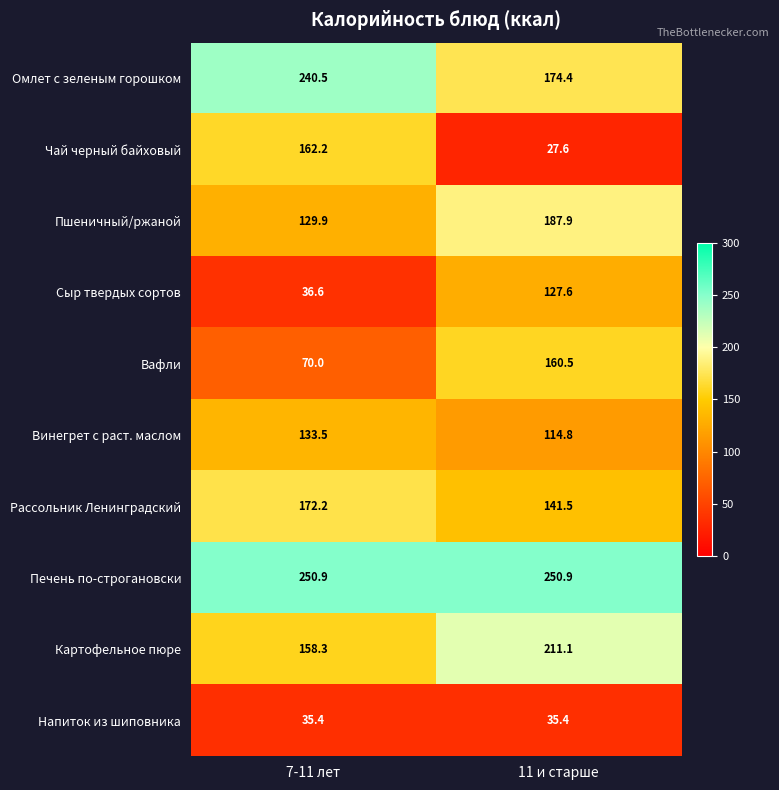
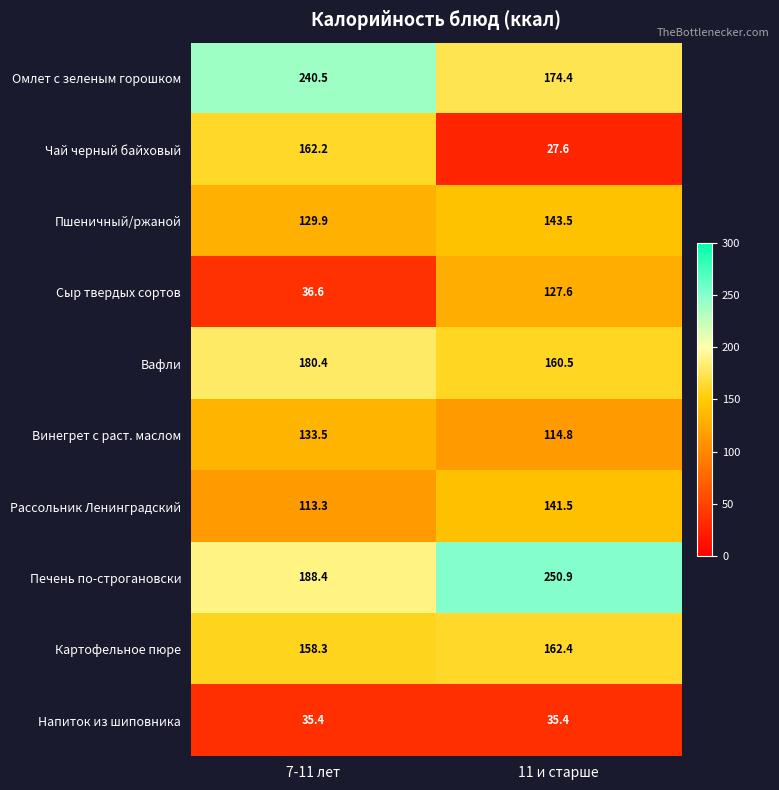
  {
    "Омлет с зеленым горошком": {
      "7-11 лет": 240.5,
      "11 и старше": 174.4
    },
    "Чай черный байховый": {
      "7-11 лет": 162.2,
      "11 и старше": 27.6
    },
    "Пшеничный/ржаной": {
      "7-11 лет": 129.9,
-     "11 и старше": 187.9
+     "11 и старше": 143.5
    },
    "Сыр твердых сортов": {
      "7-11 лет": 36.6,
      "11 и старше": 127.6
    },
    "Вафли": {
-     "7-11 лет": 70.0,
+     "7-11 лет": 180.4,
      "11 и старше": 160.5
    },
    "Винегрет с раст. маслом": {
      "7-11 лет": 133.5,
      "11 и старше": 114.8
    },
    "Рассольник Ленинградский": {
-     "7-11 лет": 172.2,
+     "7-11 лет": 113.3,
      "11 и старше": 141.5
    },
    "Печень по-строгановски": {
-     "7-11 лет": 250.9,
+     "7-11 лет": 188.4,
      "11 и старше": 250.9
    },
    "Картофельное пюре": {
      "7-11 лет": 158.3,
-     "11 и старше": 211.1
+     "11 и старше": 162.4
    },
    "Напиток из шиповника": {
      "7-11 лет": 35.4,
      "11 и старше": 35.4
    }
  }
